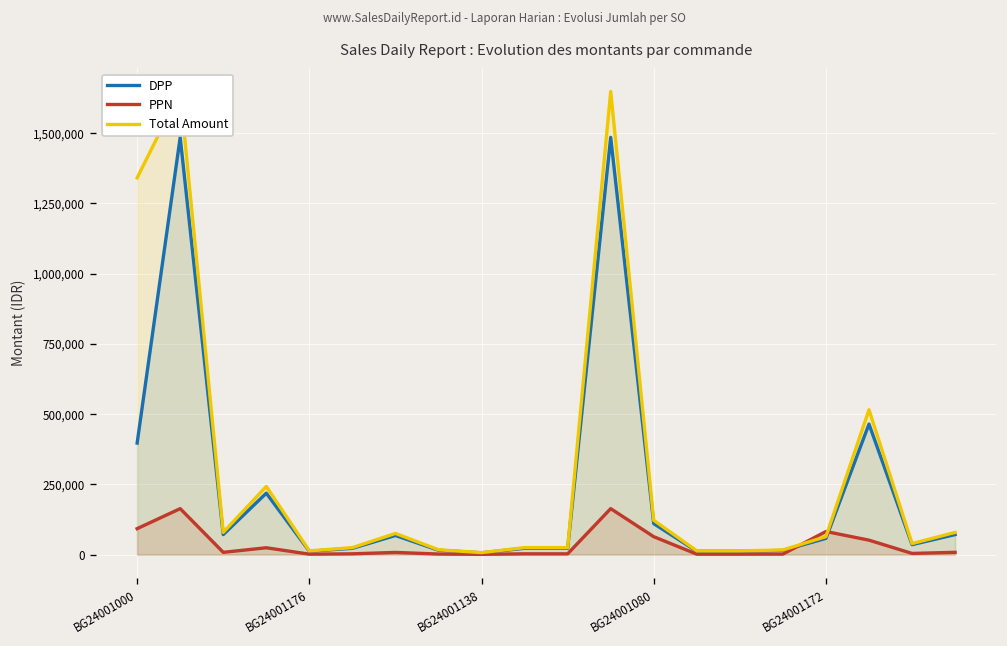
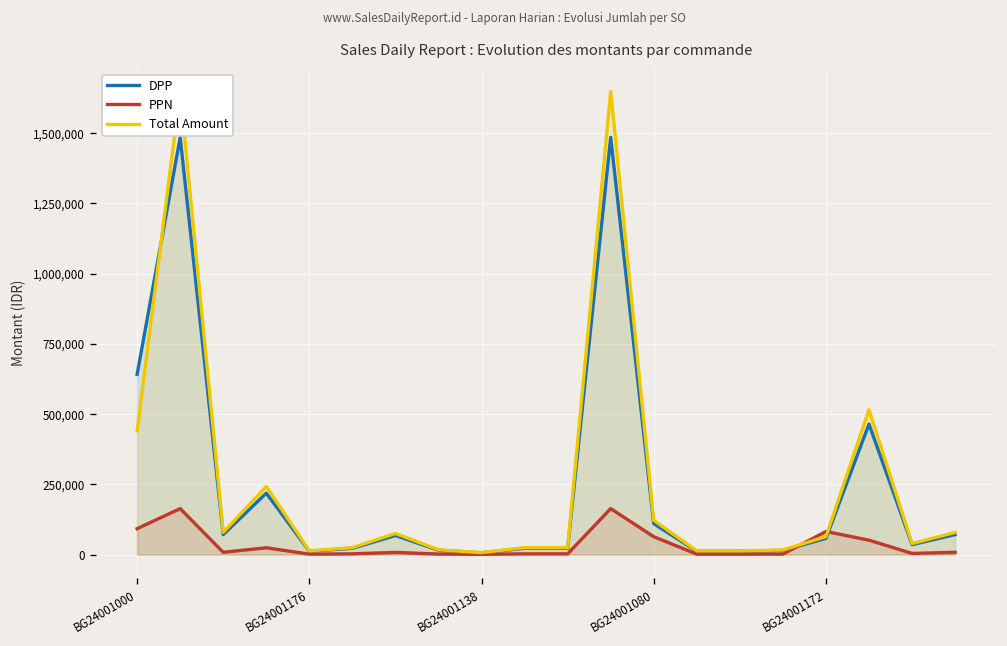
  {
    "DPP": {
-     "BG24001000": "400,000",
+     "BG24001000": "640,000",
      "BG24001080": "110,000"
    },
    "PPN": {
      "BG24001000": "90,000",
      "BG24001080": "60,000",
      "BG24001172": "80,000"
    },
    "Total Amount": {
-     "BG24001000": "1,340,000",
+     "BG24001000": "440,000",
      "BG24001080": "120,000"
    }
  }
